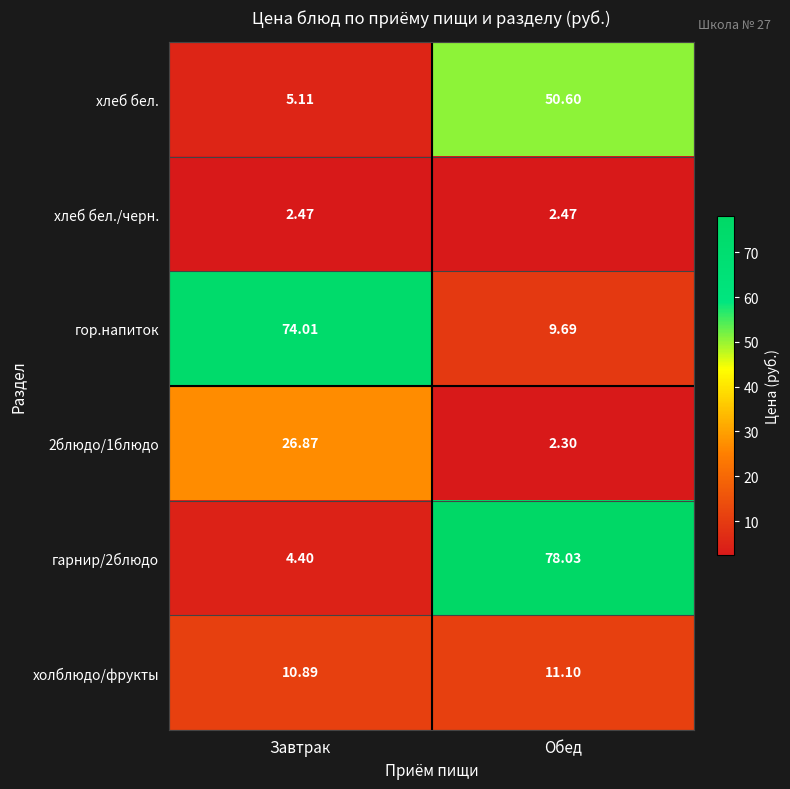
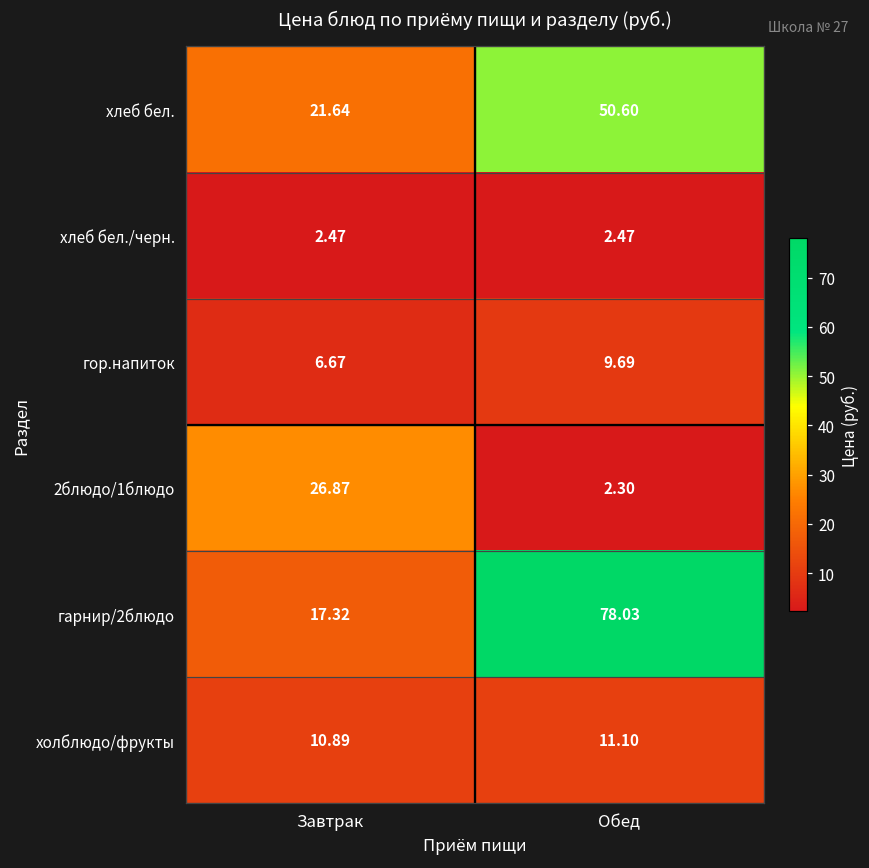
  {
    "хлеб бел.": {
-     "Завтрак": 5.11,
+     "Завтрак": 21.64,
      "Обед": 50.60
    },
    "хлеб бел./черн.": {
      "Завтрак": 2.47,
      "Обед": 2.47
    },
    "гор.напиток": {
-     "Завтрак": 74.01,
+     "Завтрак": 6.67,
      "Обед": 9.69
    },
    "2блюдо/1блюдо": {
      "Завтрак": 26.87,
      "Обед": 2.30
    },
    "гарнир/2блюдо": {
-     "Завтрак": 4.40,
+     "Завтрак": 17.32,
      "Обед": 78.03
    },
    "холблюдо/фрукты": {
      "Завтрак": 10.89,
      "Обед": 11.10
    }
  }
